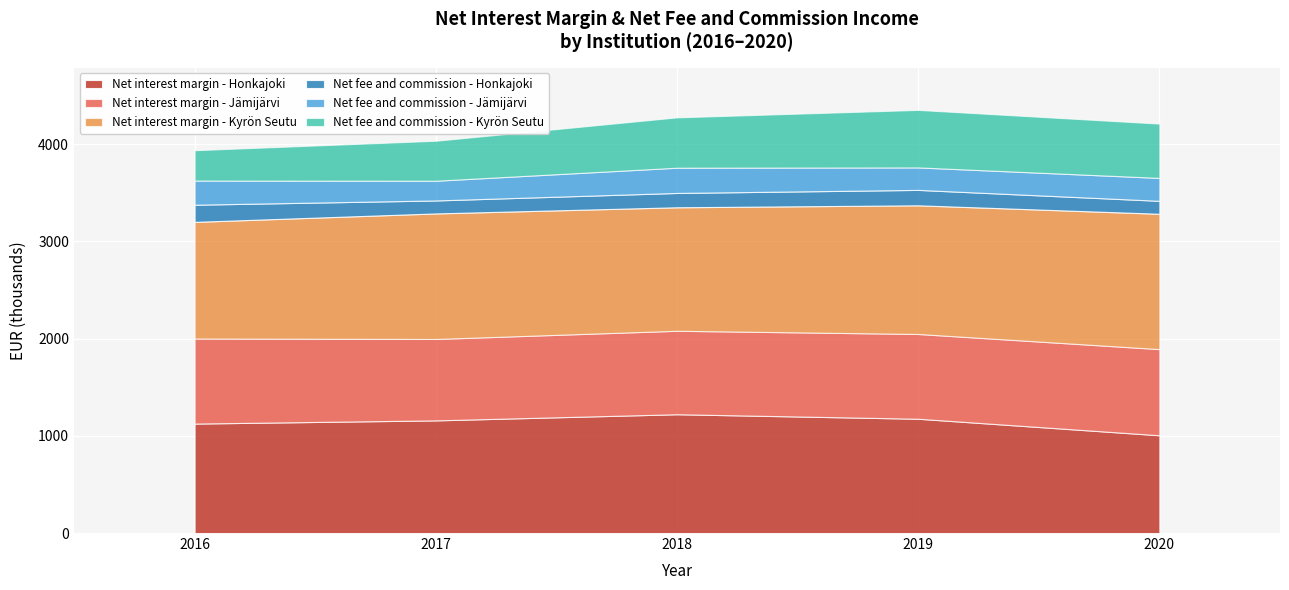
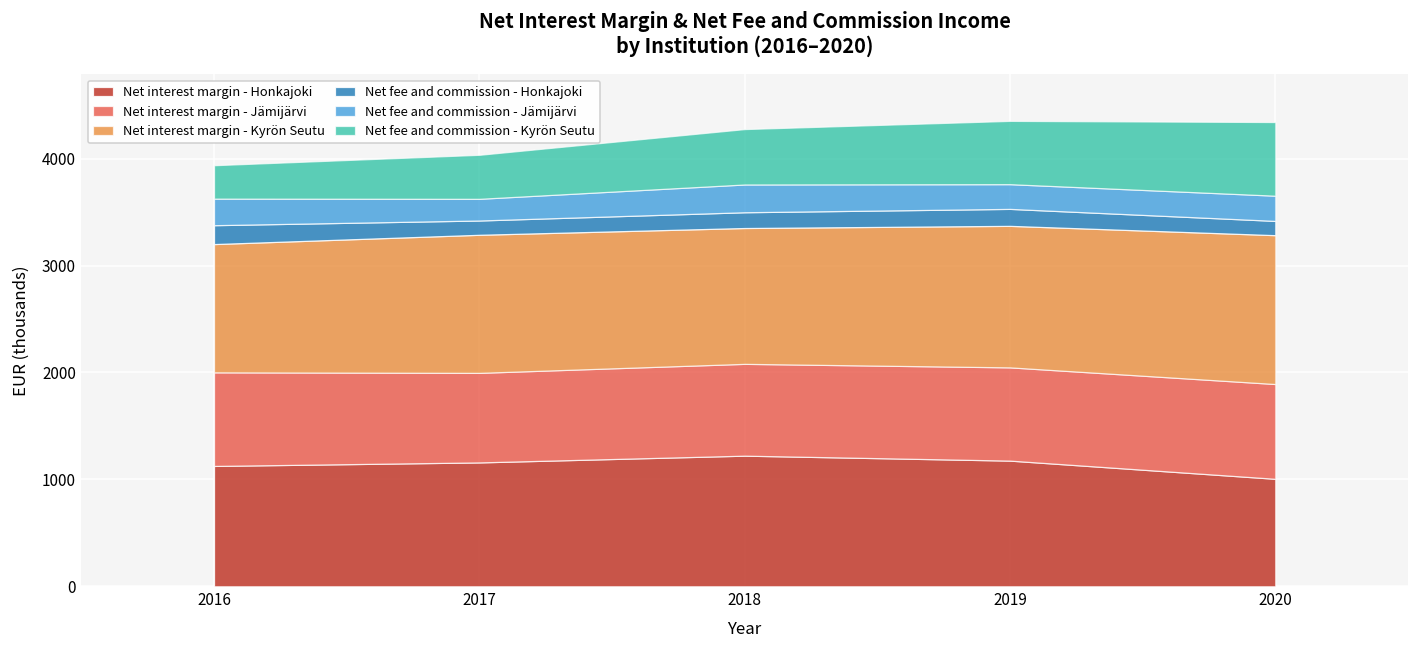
  {
    "Net fee and commission - Kyrön Seutu": {
      "2016": 300,
      "2017": 400,
      "2018": 500,
      "2019": 600,
-     "2020": 600
+     "2020": 700
    }
  }
